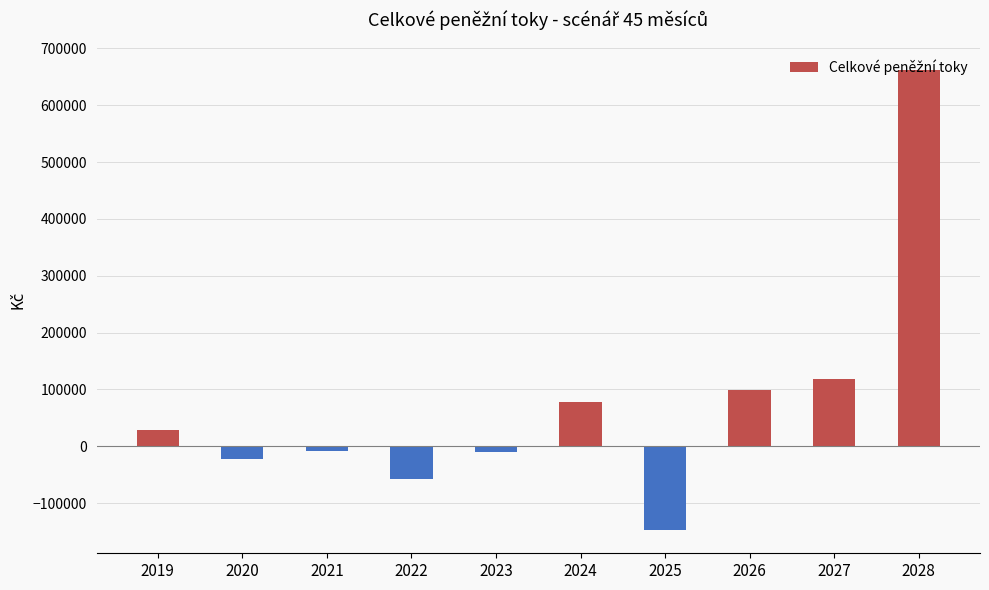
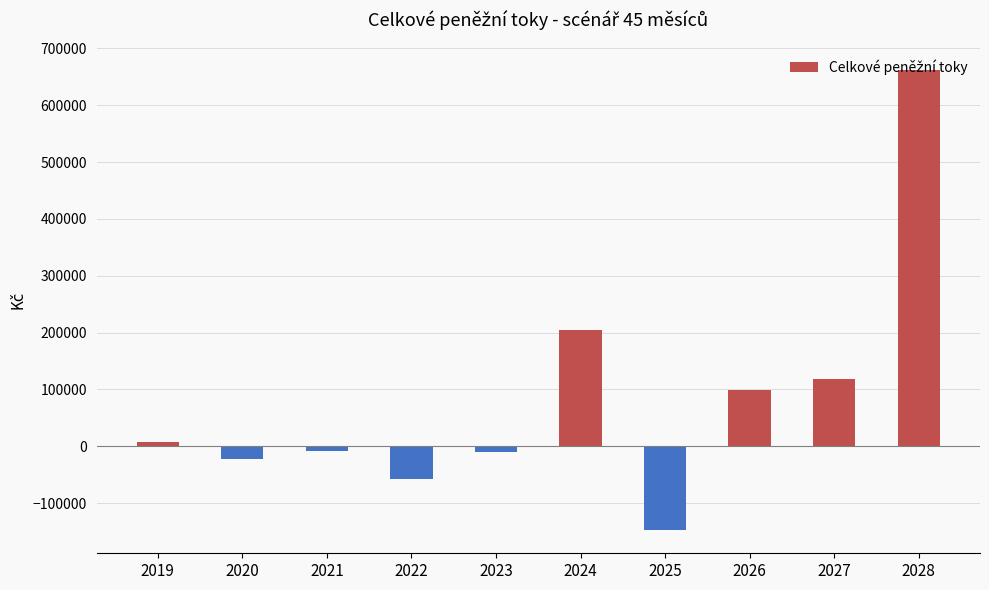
  {
-   "2019": 30000,
+   "2019": 10000,
    "2020": -20000,
    "2021": -10000,
    "2022": -60000,
    "2023": -10000,
-   "2024": 80000,
+   "2024": 200000,
    "2025": -150000,
    "2026": 100000,
    "2027": 120000,
    "2028": 660000
  }
